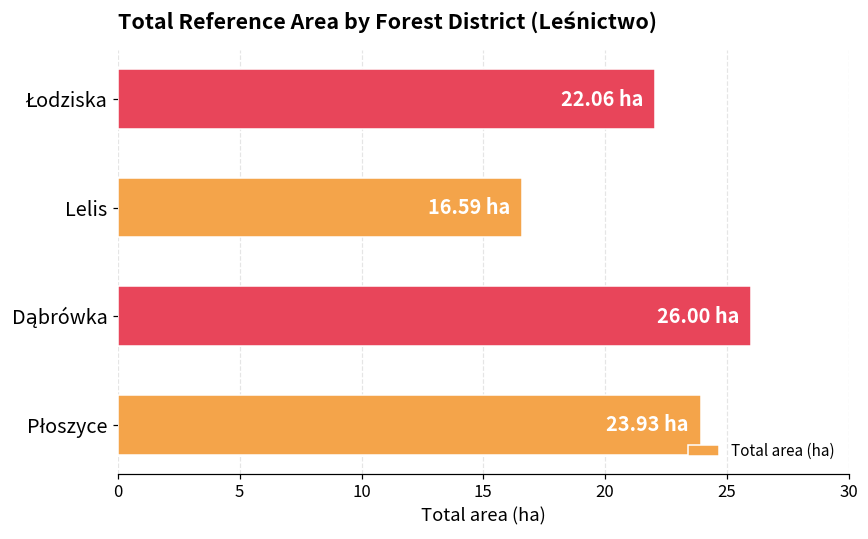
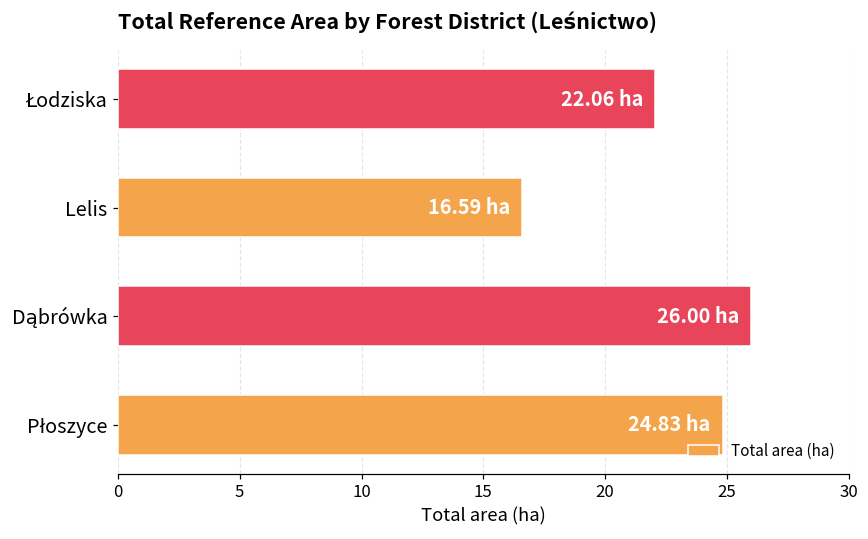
  {
    "Łodziska": 22.06,
    "Lelis": 16.59,
    "Dąbrówka": 26.00,
-   "Płoszyce": 23.93
+   "Płoszyce": 24.83
  }
